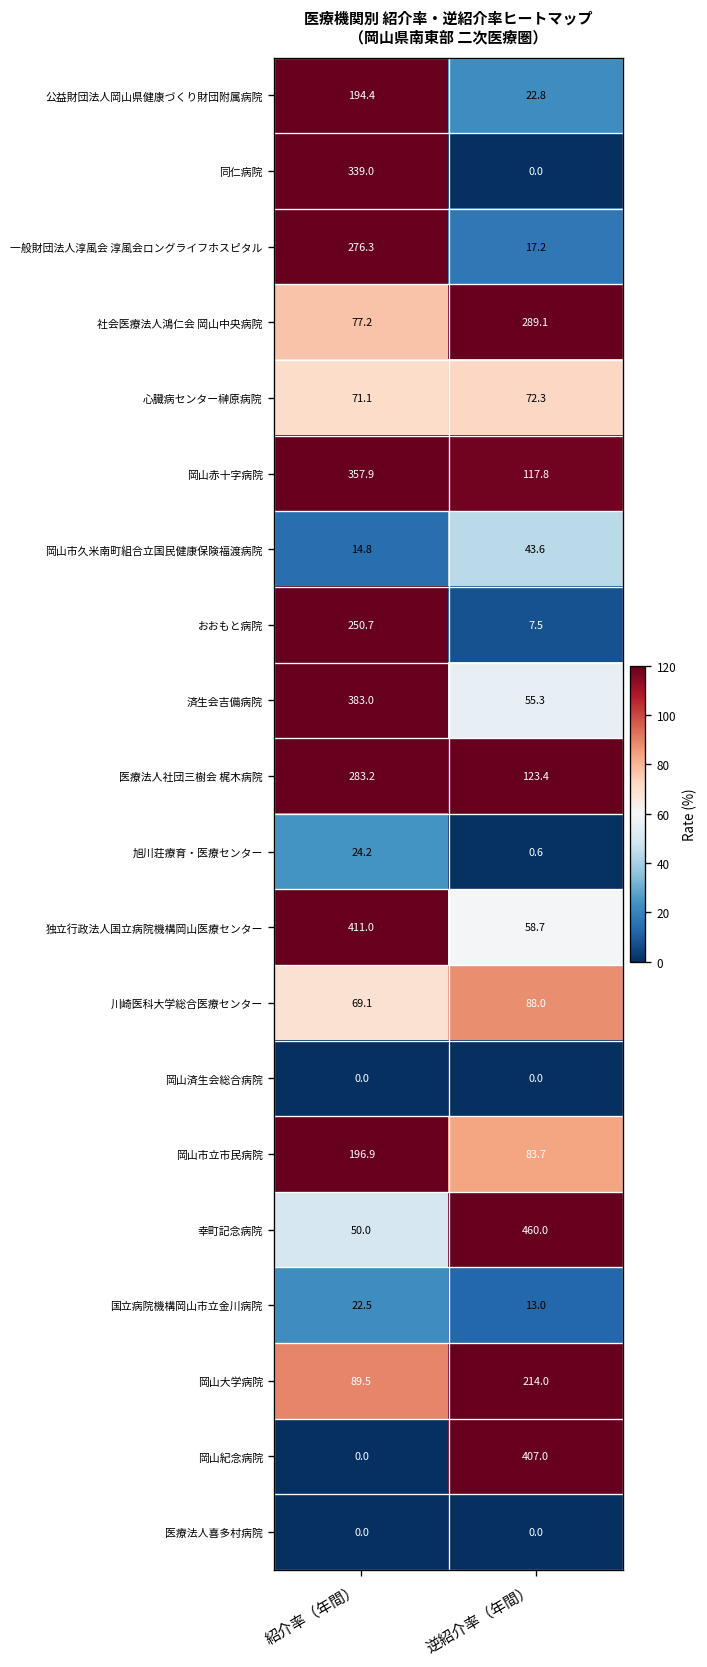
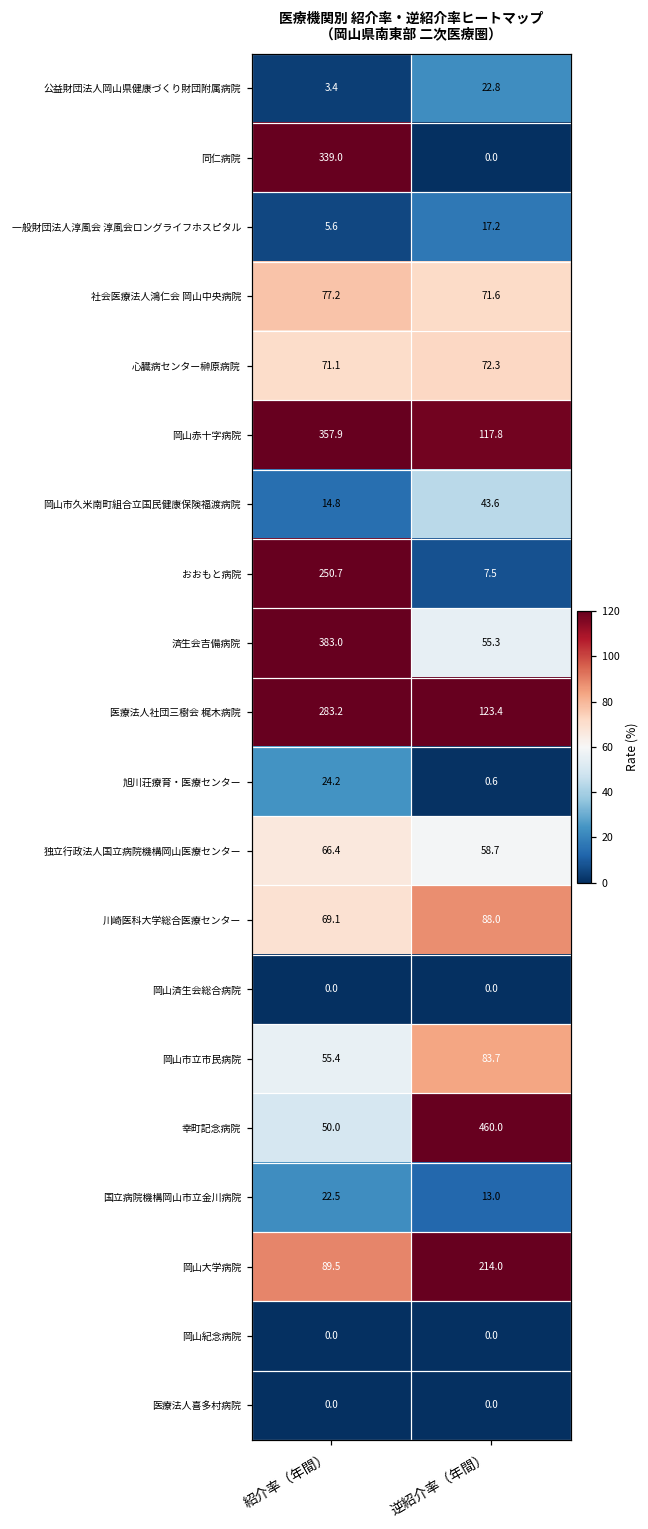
  {
    "公益財団法人岡山県健康づくり財団附属病院": {
-     "紹介率（年間）": 194.4,
+     "紹介率（年間）": 3.4,
      "逆紹介率（年間）": 22.8
    },
    "同仁病院": {
      "紹介率（年間）": 339.0,
      "逆紹介率（年間）": 0.0
    },
    "一般財団法人淳風会 淳風会ロングライフホスピタル": {
-     "紹介率（年間）": 276.3,
+     "紹介率（年間）": 5.6,
      "逆紹介率（年間）": 17.2
    },
    "社会医療法人鴻仁会 岡山中央病院": {
      "紹介率（年間）": 77.2,
-     "逆紹介率（年間）": 289.1
+     "逆紹介率（年間）": 71.6
    },
    "心臓病センター榊原病院": {
      "紹介率（年間）": 71.1,
      "逆紹介率（年間）": 72.3
    },
    "岡山赤十字病院": {
      "紹介率（年間）": 357.9,
      "逆紹介率（年間）": 117.8
    },
    "岡山市久米南町組合立国民健康保険福渡病院": {
      "紹介率（年間）": 14.8,
      "逆紹介率（年間）": 43.6
    },
    "おおもと病院": {
      "紹介率（年間）": 250.7,
      "逆紹介率（年間）": 7.5
    },
    "済生会吉備病院": {
      "紹介率（年間）": 383.0,
      "逆紹介率（年間）": 55.3
    },
    "医療法人社団三樹会 梶木病院": {
      "紹介率（年間）": 283.2,
      "逆紹介率（年間）": 123.4
    },
    "旭川荘療育・医療センター": {
      "紹介率（年間）": 24.2,
      "逆紹介率（年間）": 0.6
    },
    "独立行政法人国立病院機構岡山医療センター": {
-     "紹介率（年間）": 411.0,
+     "紹介率（年間）": 66.4,
      "逆紹介率（年間）": 58.7
    },
    "川崎医科大学総合医療センター": {
      "紹介率（年間）": 69.1,
      "逆紹介率（年間）": 88.0
    },
    "岡山済生会総合病院": {
      "紹介率（年間）": 0.0,
      "逆紹介率（年間）": 0.0
    },
    "岡山市立市民病院": {
-     "紹介率（年間）": 196.9,
+     "紹介率（年間）": 55.4,
      "逆紹介率（年間）": 83.7
    },
    "幸町記念病院": {
      "紹介率（年間）": 50.0,
      "逆紹介率（年間）": 460.0
    },
    "国立病院機構岡山市立金川病院": {
      "紹介率（年間）": 22.5,
      "逆紹介率（年間）": 13.0
    },
    "岡山大学病院": {
      "紹介率（年間）": 89.5,
      "逆紹介率（年間）": 214.0
    },
    "岡山紀念病院": {
      "紹介率（年間）": 0.0,
-     "逆紹介率（年間）": 407.0
+     "逆紹介率（年間）": 0.0
    },
    "医療法人喜多村病院": {
      "紹介率（年間）": 0.0,
      "逆紹介率（年間）": 0.0
    }
  }
